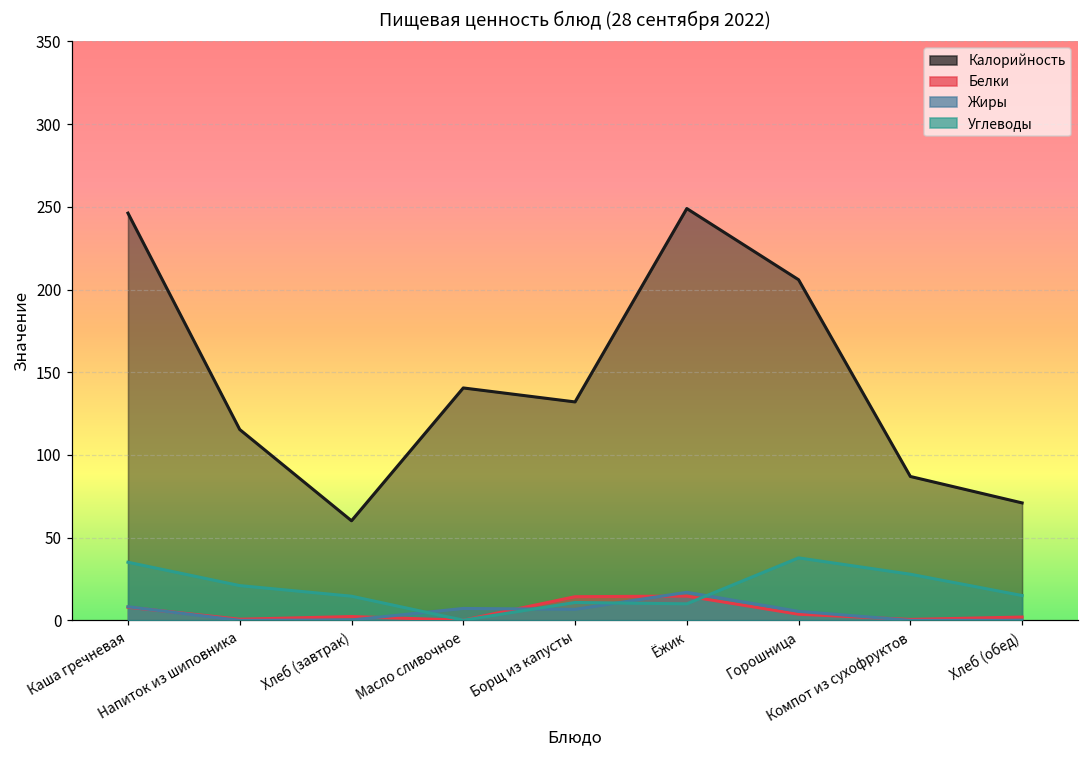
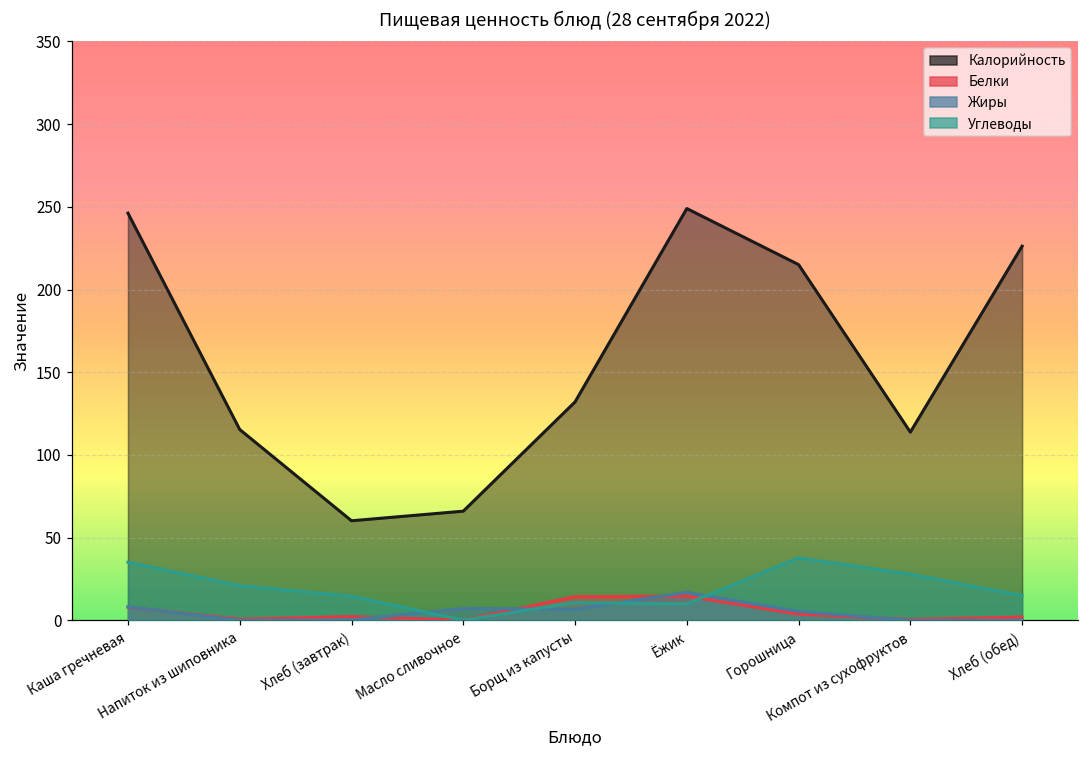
  {
    "Калорийность": {
      "Каша гречневая": 246,
      "Напиток из шиповника": 115,
      "Хлеб (завтрак)": 60,
-     "Масло сливочное": 141,
+     "Масло сливочное": 66,
      "Борщ из капусты": 132,
      "Ёжик": 249,
-     "Горошница": 206,
-     "Компот из сухофруктов": 87,
-     "Хлеб (обед)": 71
+     "Горошница": 215,
+     "Компот из сухофруктов": 114,
+     "Хлеб (обед)": 226
    },
    "Белки": {
      "Хлеб (завтрак)": 2,
      "Борщ из капусты": 14,
      "Ёжик": 15,
      "Горошница": 4,
      "Хлеб (обед)": 2
    }
  }
